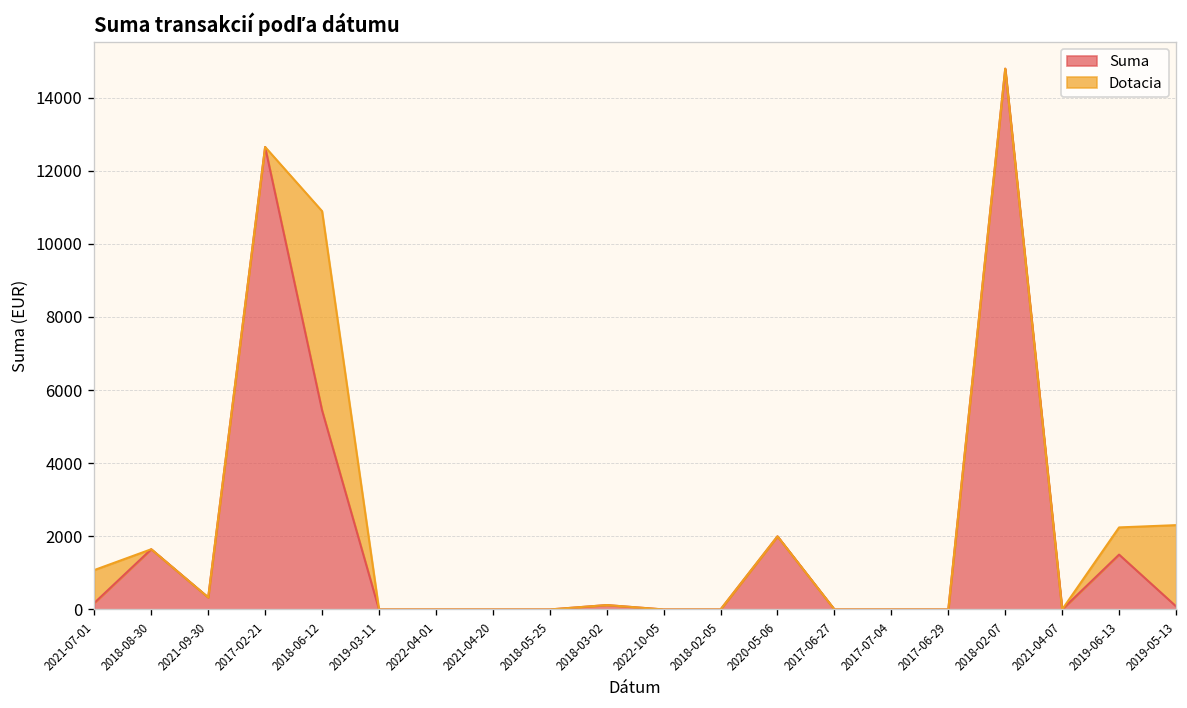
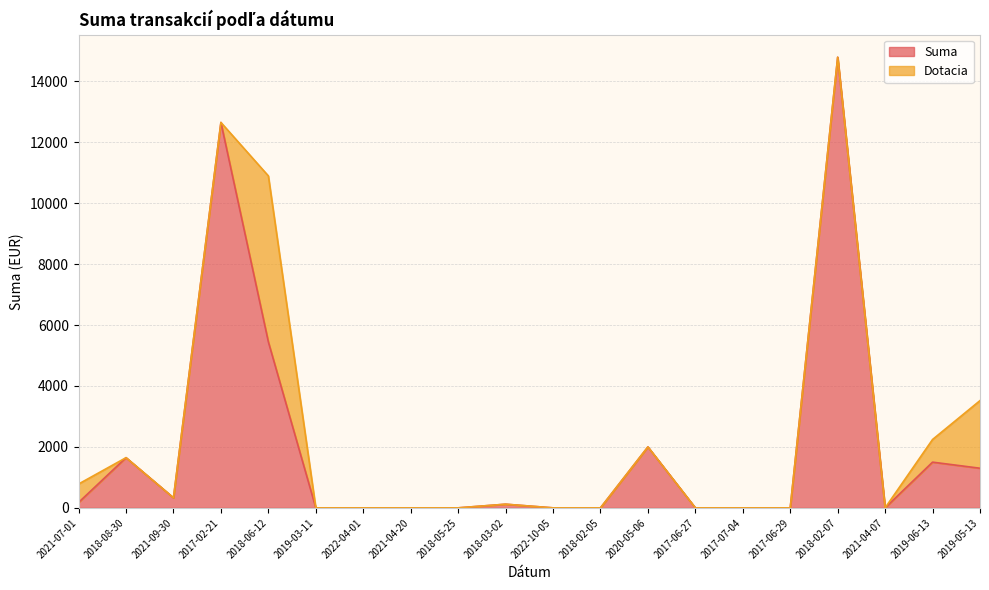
  {
    "Suma": {
      "2021-07-01": 200,
      "2018-06-12": 5400,
      "2019-06-13": 1500,
-     "2019-05-13": 100
+     "2019-05-13": 1300
    },
    "Dotacia": {
-     "2021-07-01": 900,
+     "2021-07-01": 600,
      "2018-06-12": 5400,
      "2019-06-13": 700,
      "2019-05-13": 2200
    }
  }
